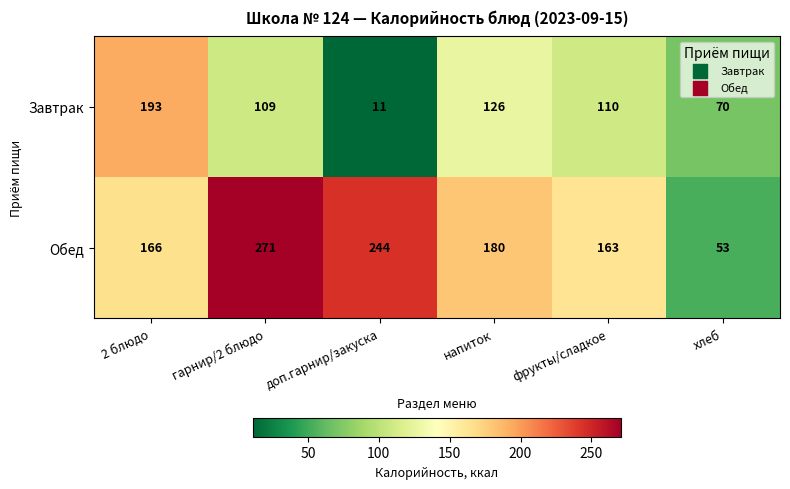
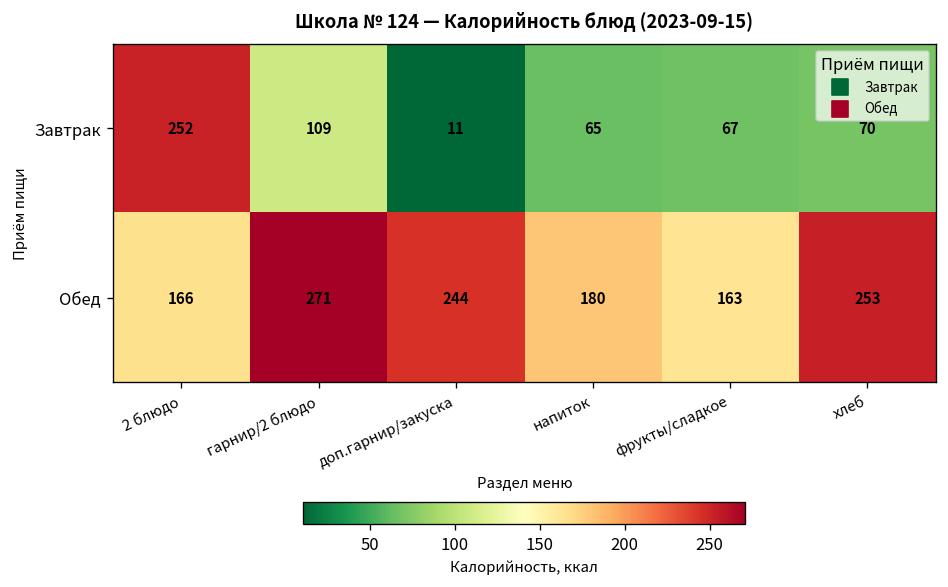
  {
    "Завтрак": {
-     "2 блюдо": 193,
+     "2 блюдо": 252,
      "гарнир/2 блюдо": 109,
      "доп.гарнир/закуска": 11,
-     "напиток": 126,
-     "фрукты/сладкое": 110,
+     "напиток": 65,
+     "фрукты/сладкое": 67,
      "хлеб": 70
    },
    "Обед": {
      "2 блюдо": 166,
      "гарнир/2 блюдо": 271,
      "доп.гарнир/закуска": 244,
      "напиток": 180,
      "фрукты/сладкое": 163,
-     "хлеб": 53
+     "хлеб": 253
    }
  }
